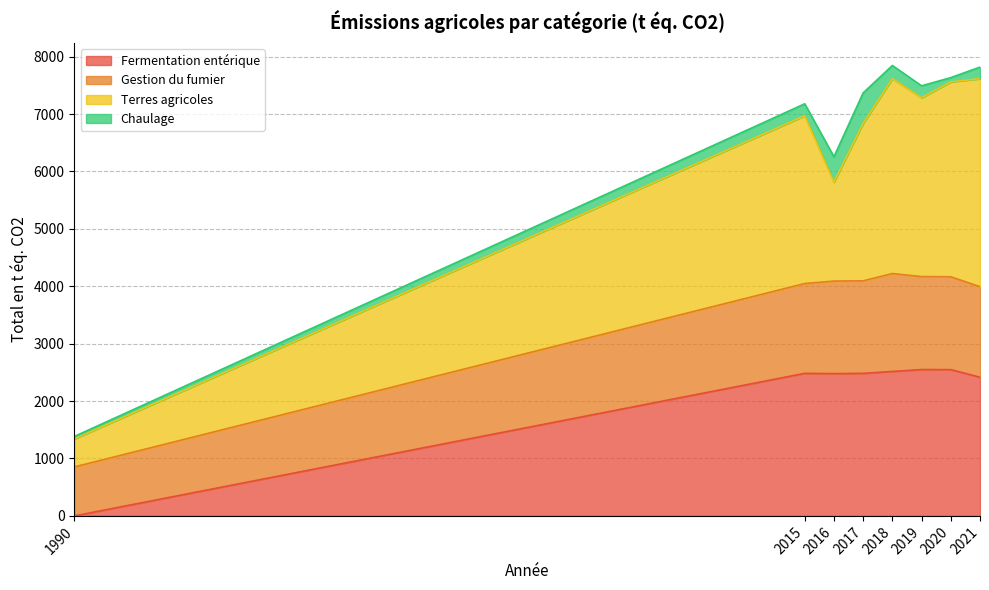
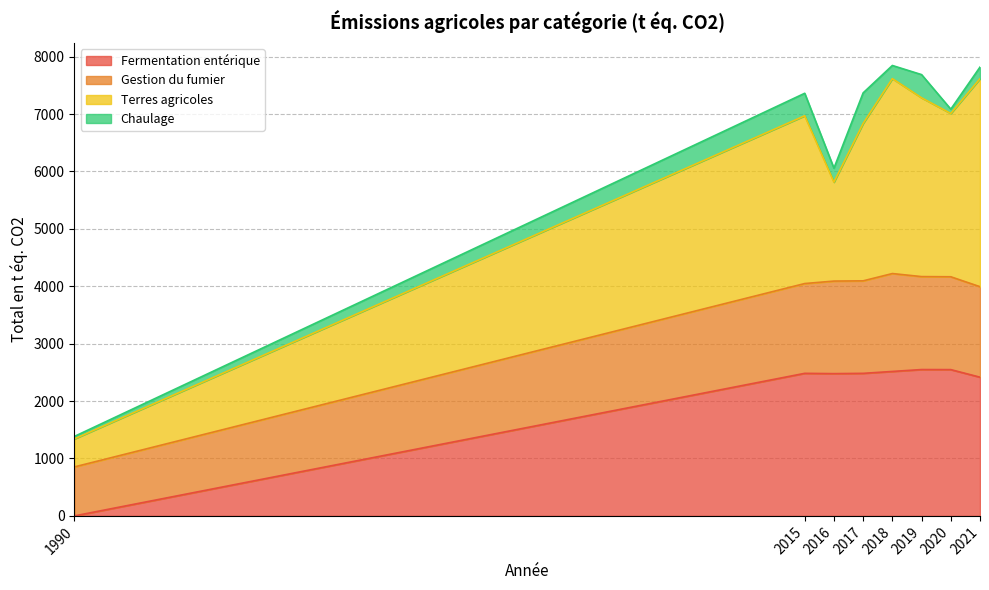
  {
    "Terres agricoles": {
      "2015": 2900,
      "2016": 1700,
      "2017": 2700,
      "2018": 3400,
      "2019": 3100,
-     "2020": 3400,
+     "2020": 2800,
      "2021": 3600
    },
    "Chaulage": {
-     "2015": 200,
-     "2016": 400,
+     "2015": 400,
+     "2016": 200,
      "2017": 500,
      "2018": 200,
-     "2019": 200,
+     "2019": 400,
      "2020": 100,
      "2021": 200
    }
  }
